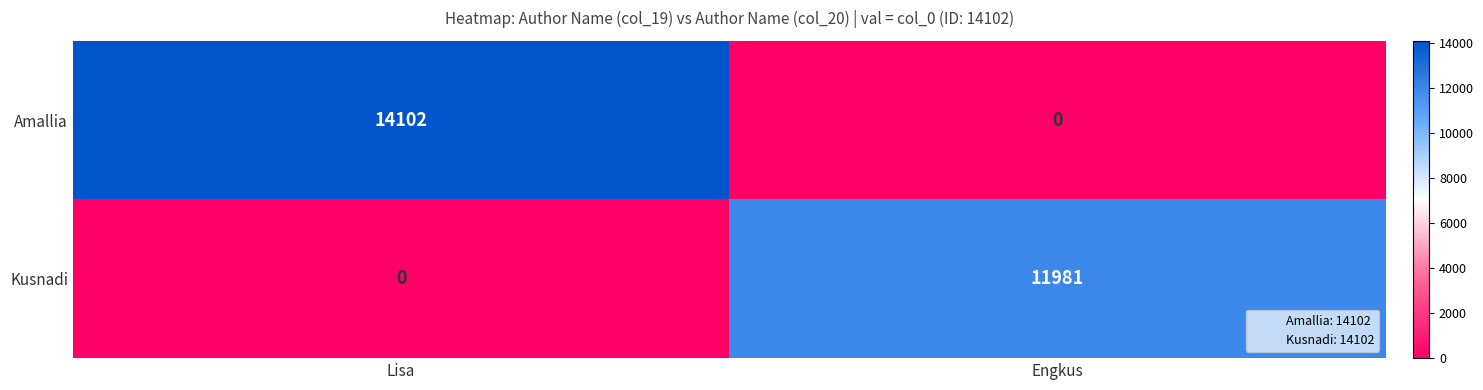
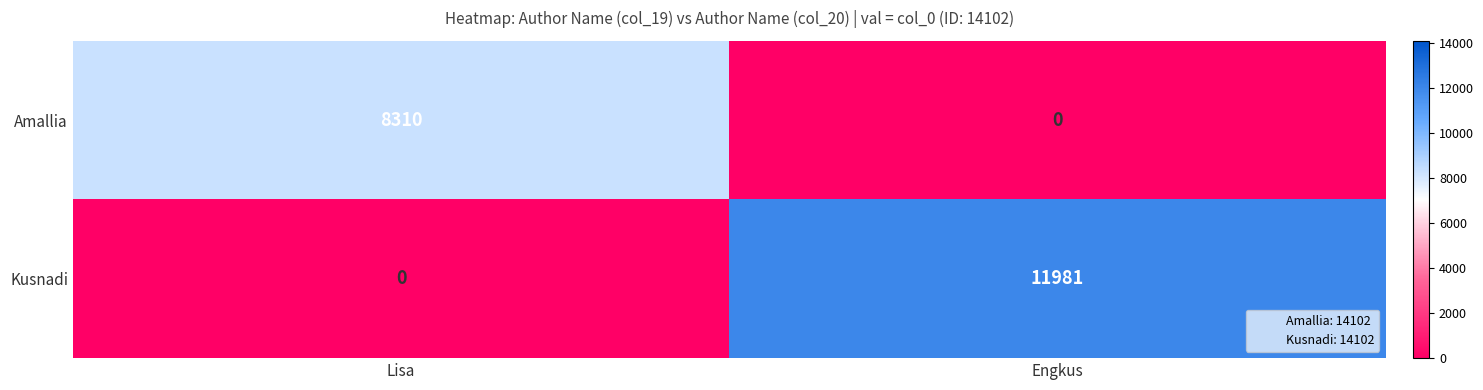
  {
    "Amallia": {
-     "Lisa": 14102,
+     "Lisa": 8310,
      "Engkus": 0
    },
    "Kusnadi": {
      "Lisa": 0,
      "Engkus": 11981
    }
  }
